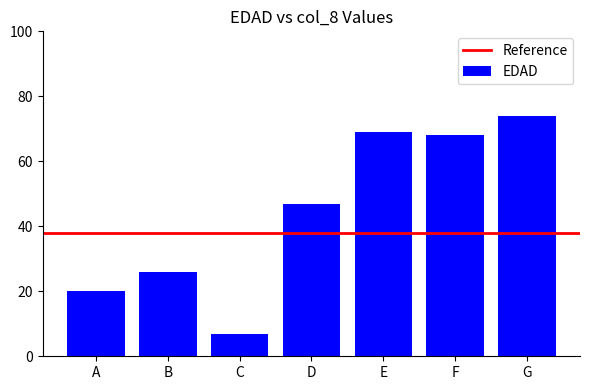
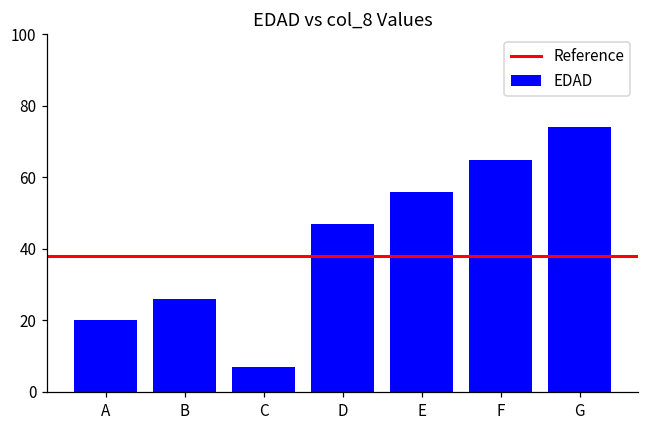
  {
    "A": 20,
    "B": 26,
    "C": 7,
    "D": 47,
-   "E": 69,
-   "F": 68,
+   "E": 56,
+   "F": 65,
    "G": 74
  }
